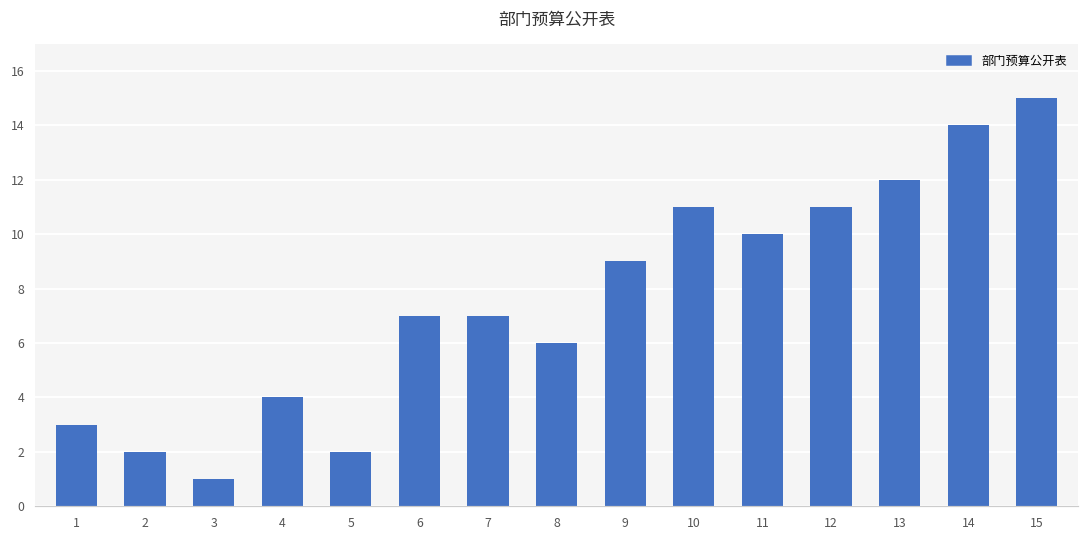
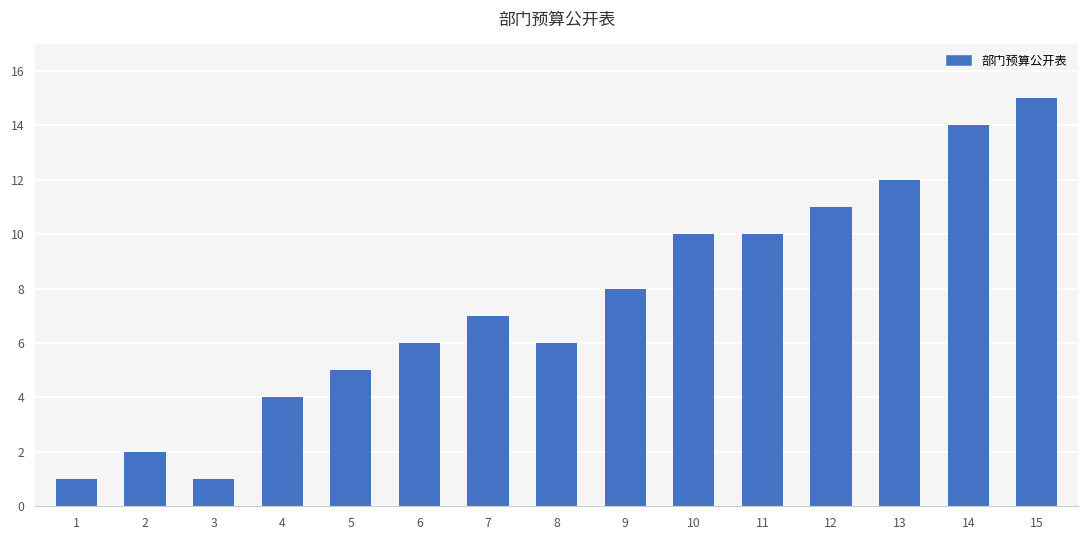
  {
-   "1": 3,
+   "1": 1,
    "2": 2,
    "3": 1,
    "4": 4,
-   "5": 2,
-   "6": 7,
+   "5": 5,
+   "6": 6,
    "7": 7,
    "8": 6,
-   "9": 9,
-   "10": 11,
+   "9": 8,
+   "10": 10,
    "11": 10,
    "12": 11,
    "13": 12,
    "14": 14,
    "15": 15
  }
